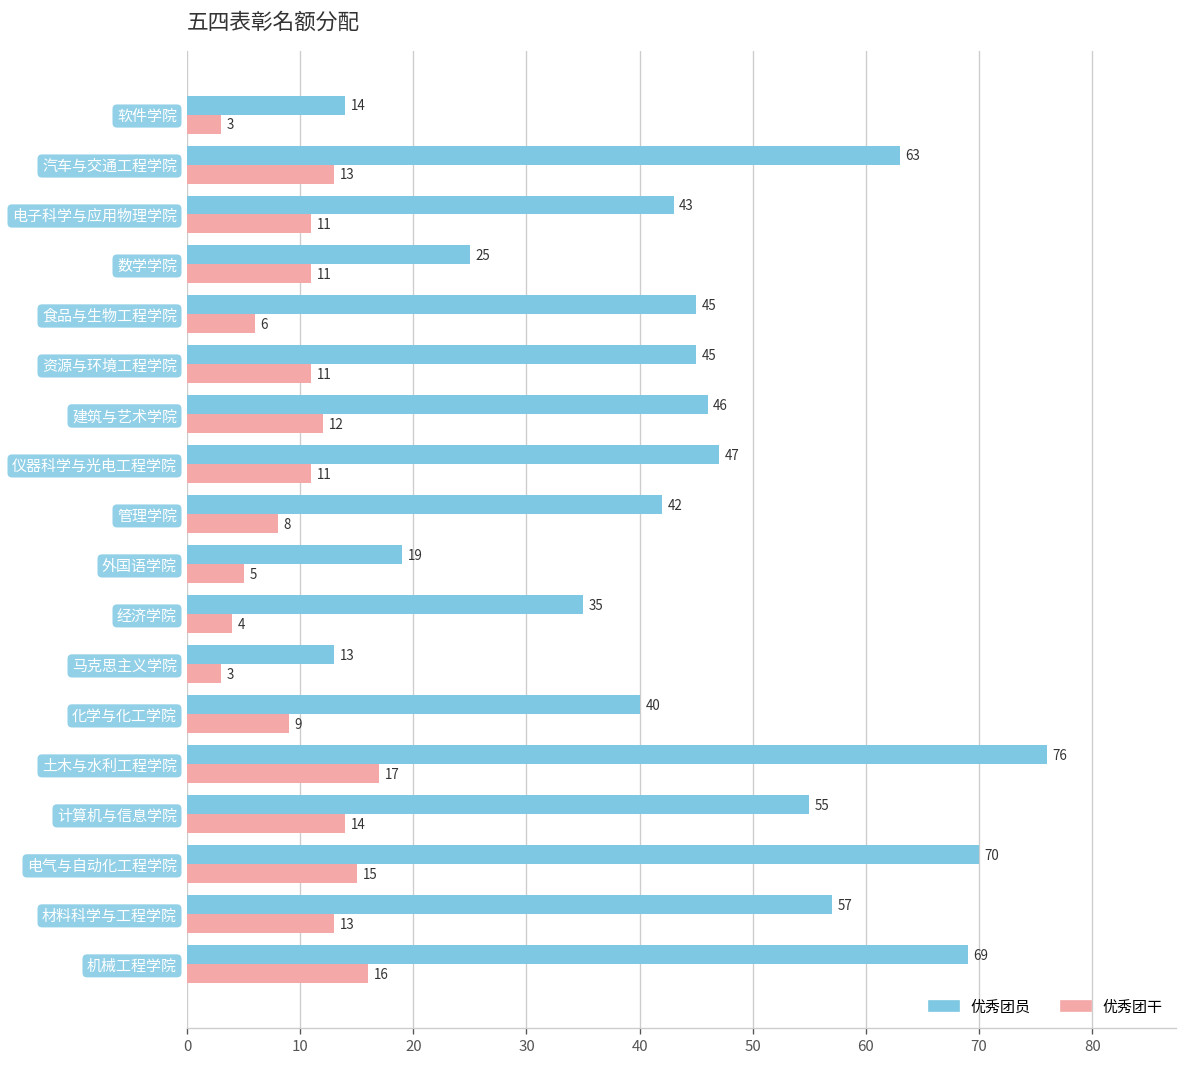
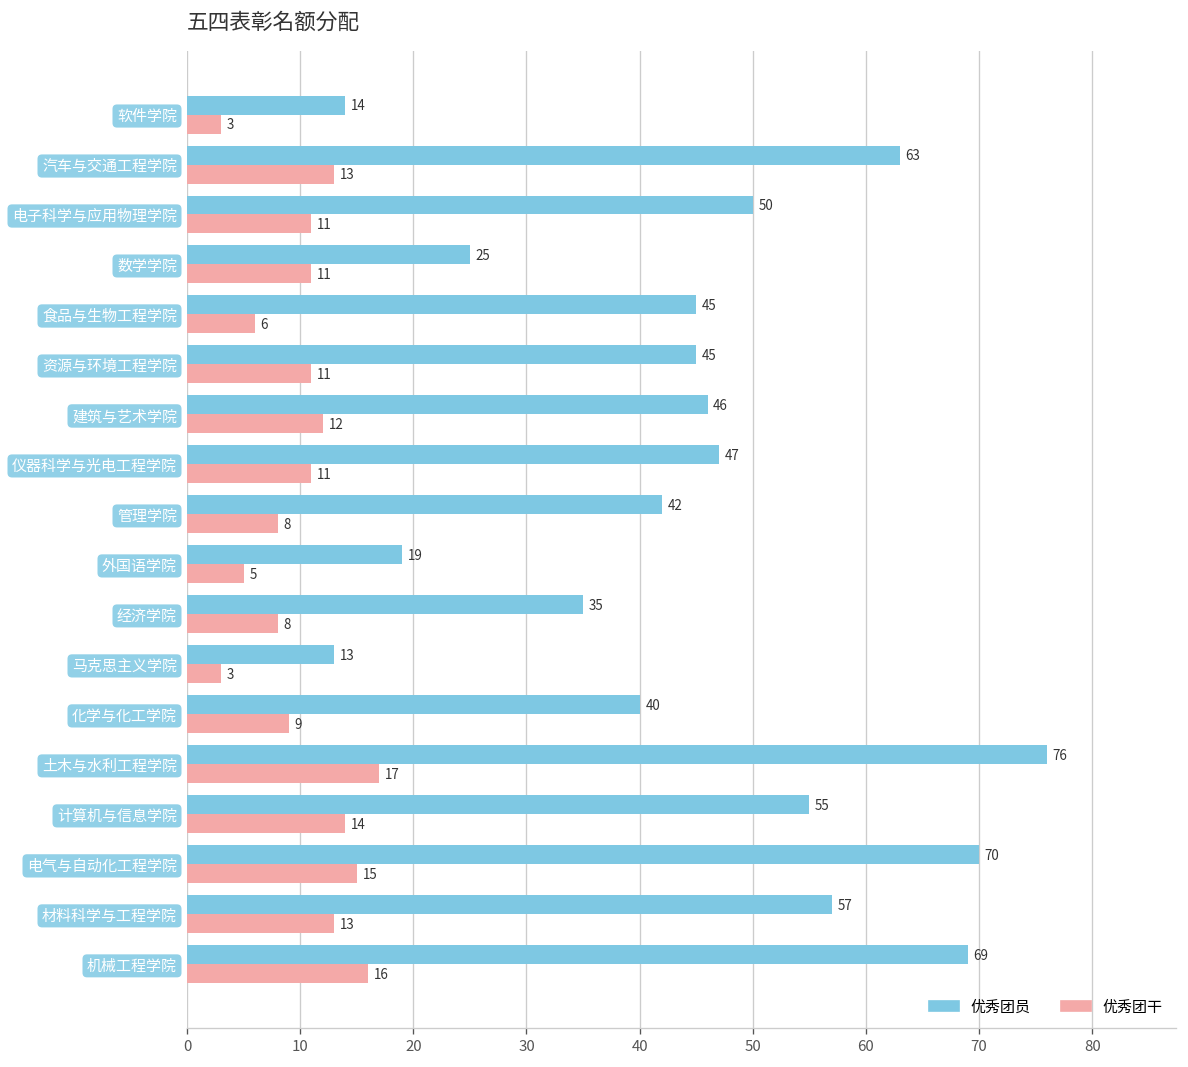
  {
    "优秀团员": {
      "软件学院": 14,
      "汽车与交通工程学院": 63,
-     "电子科学与应用物理学院": 43,
+     "电子科学与应用物理学院": 50,
      "数学学院": 25,
      "食品与生物工程学院": 45,
      "资源与环境工程学院": 45,
      "建筑与艺术学院": 46,
      "仪器科学与光电工程学院": 47,
      "管理学院": 42,
      "外国语学院": 19,
      "经济学院": 35,
      "马克思主义学院": 13,
      "化学与化工学院": 40,
      "土木与水利工程学院": 76,
      "计算机与信息学院": 55,
      "电气与自动化工程学院": 70,
      "材料科学与工程学院": 57,
      "机械工程学院": 69
    },
    "优秀团干": {
      "软件学院": 3,
      "汽车与交通工程学院": 13,
      "电子科学与应用物理学院": 11,
      "数学学院": 11,
      "食品与生物工程学院": 6,
      "资源与环境工程学院": 11,
      "建筑与艺术学院": 12,
      "仪器科学与光电工程学院": 11,
      "管理学院": 8,
      "外国语学院": 5,
-     "经济学院": 4,
+     "经济学院": 8,
      "马克思主义学院": 3,
      "化学与化工学院": 9,
      "土木与水利工程学院": 17,
      "计算机与信息学院": 14,
      "电气与自动化工程学院": 15,
      "材料科学与工程学院": 13,
      "机械工程学院": 16
    }
  }
